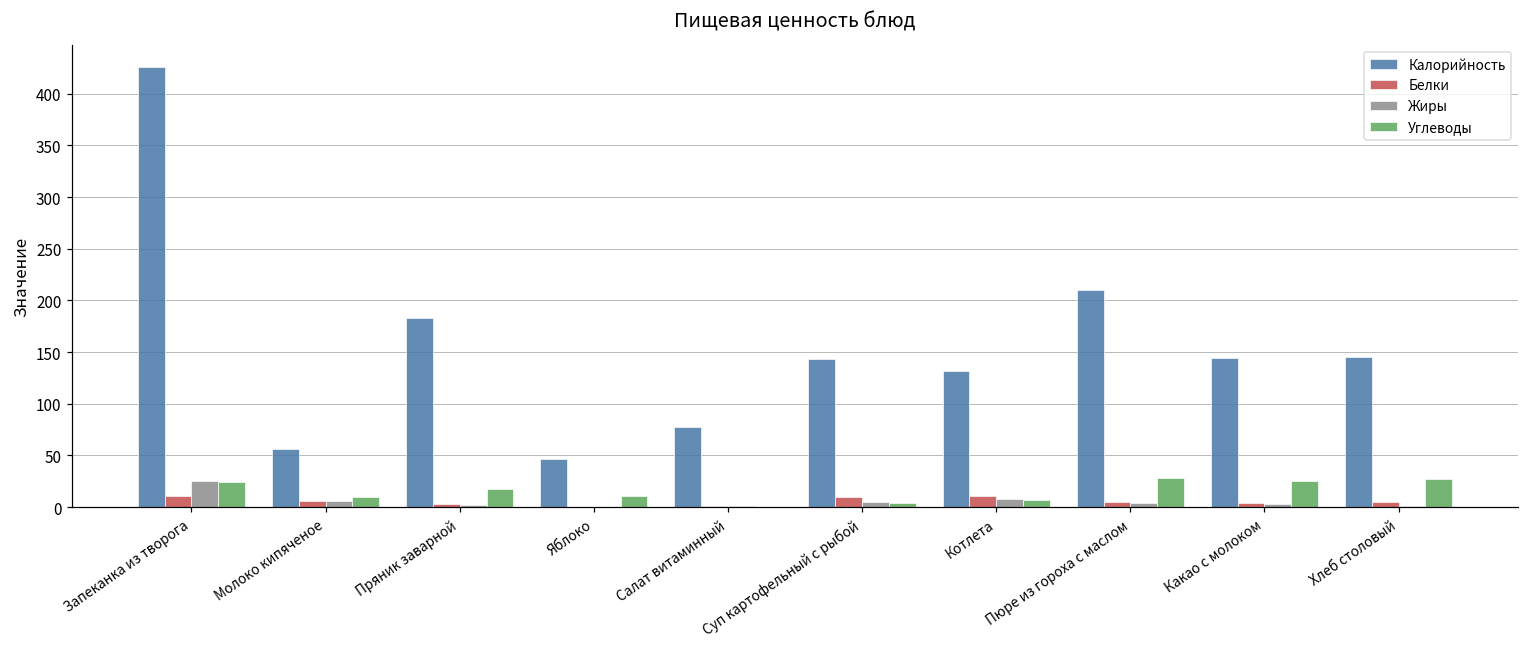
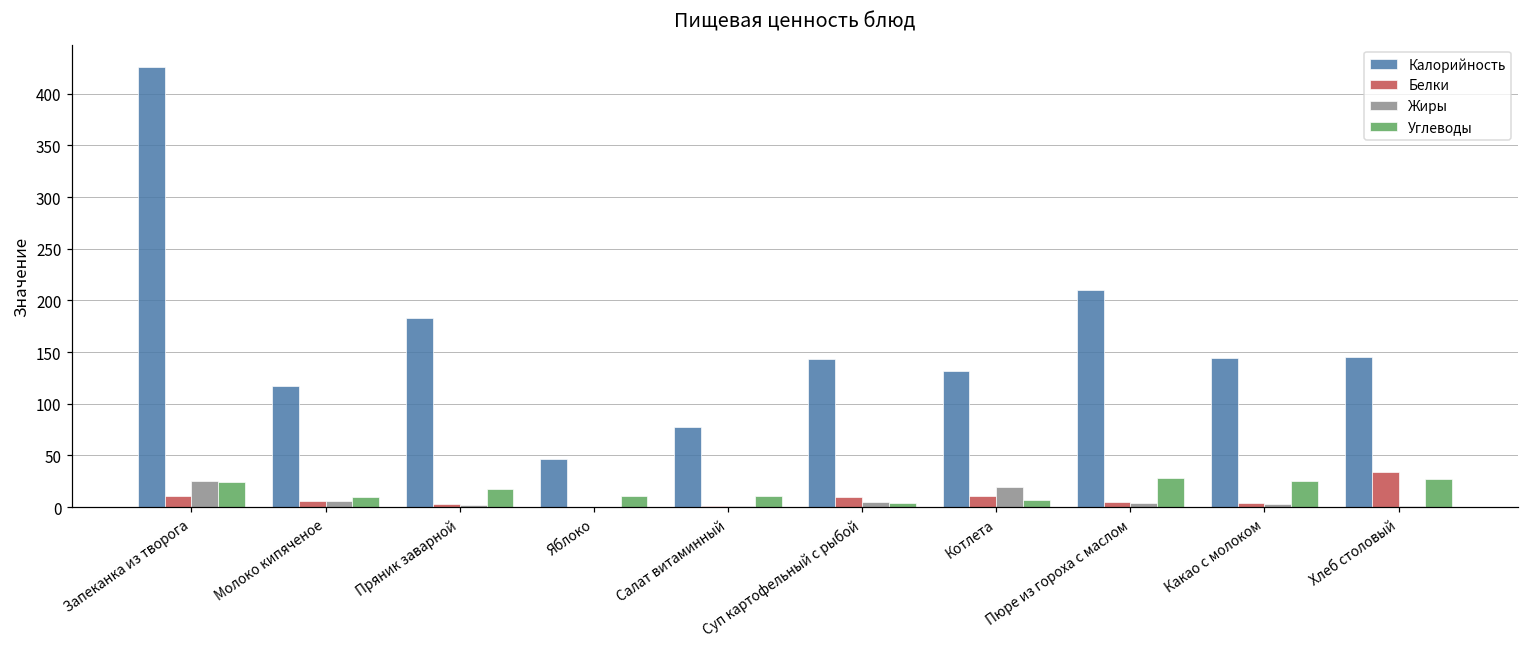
  {
    "Калорийность": {
      "Запеканка из творога": 430,
-     "Молоко кипяченое": 60,
+     "Молоко кипяченое": 120,
      "Пряник заварной": 180,
      "Яблоко": 50,
      "Салат витаминный": 80,
      "Суп картофельный с рыбой": 140,
      "Котлета": 130,
      "Пюре из гороха с маслом": 210,
      "Какао с молоком": 140,
      "Хлеб столовый": 140
    },
    "Белки": {
      "Запеканка из творога": 10,
      "Молоко кипяченое": 10,
      "Пряник заварной": 0,
      "Яблоко": 0,
      "Суп картофельный с рыбой": 10,
      "Котлета": 10,
      "Пюре из гороха с маслом": 0,
      "Какао с молоком": 0,
-     "Хлеб столовый": 10
+     "Хлеб столовый": 30
    },
    "Жиры": {
      "Запеканка из творога": 30,
      "Молоко кипяченое": 10,
      "Яблоко": 0,
      "Суп картофельный с рыбой": 0,
-     "Котлета": 10,
+     "Котлета": 20,
      "Пюре из гороха с маслом": 0,
      "Какао с молоком": 0
    },
    "Углеводы": {
      "Запеканка из творога": 20,
      "Молоко кипяченое": 10,
      "Пряник заварной": 20,
      "Яблоко": 10,
-     "Салат витаминный": 0,
+     "Салат витаминный": 10,
      "Суп картофельный с рыбой": 0,
      "Котлета": 10,
      "Пюре из гороха с маслом": 30,
      "Какао с молоком": 30,
      "Хлеб столовый": 30
    }
  }
